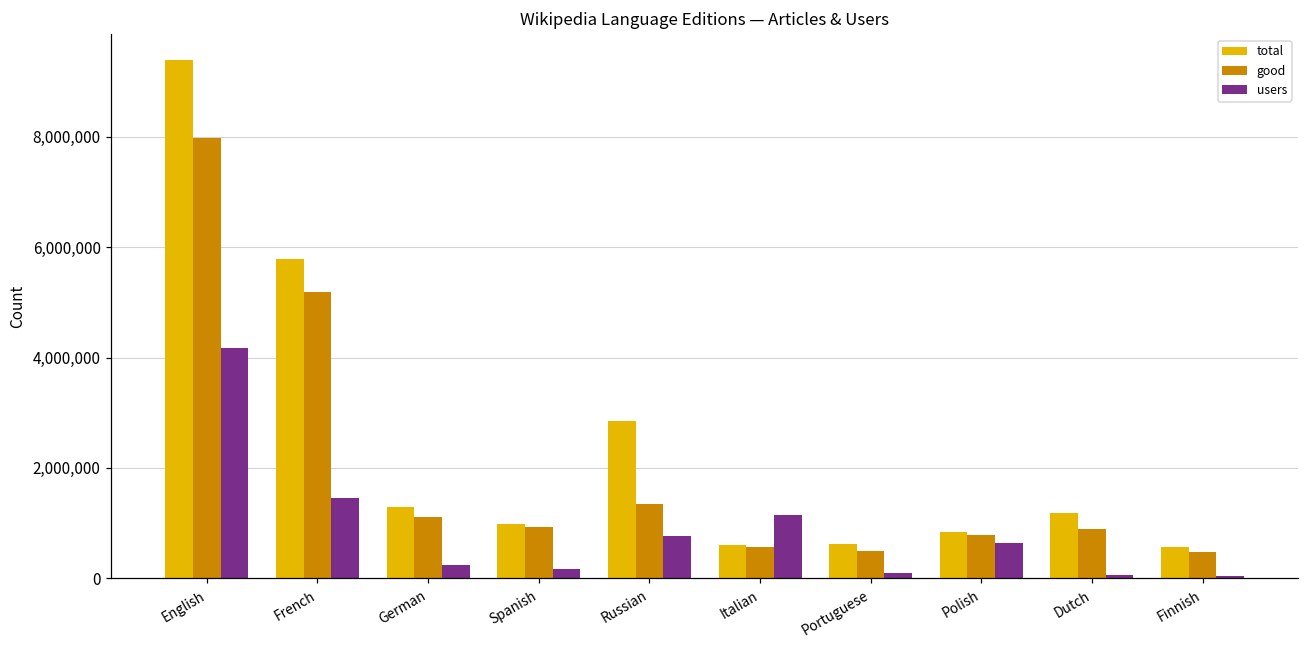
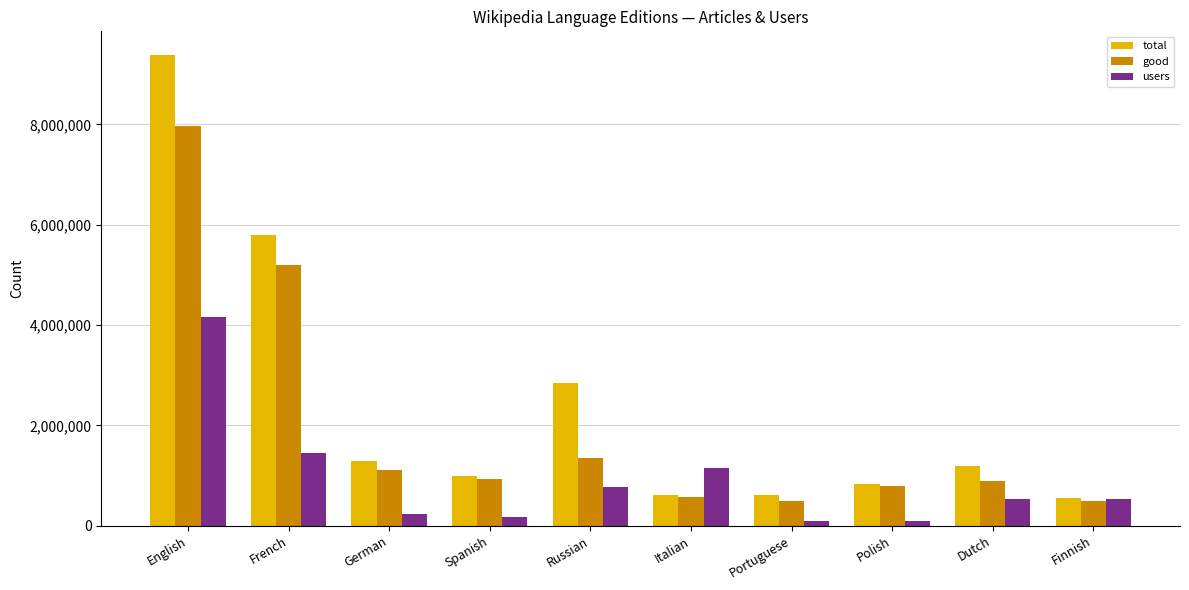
  {
    "users": {
      "English": "4,200,000",
      "French": "1,500,000",
      "German": "200,000",
      "Spanish": "200,000",
      "Russian": "800,000",
      "Italian": "1,100,000",
      "Portuguese": "100,000",
-     "Polish": "600,000",
-     "Dutch": "100,000",
-     "Finnish": "0"
+     "Polish": "100,000",
+     "Dutch": "500,000",
+     "Finnish": "500,000"
    }
  }
